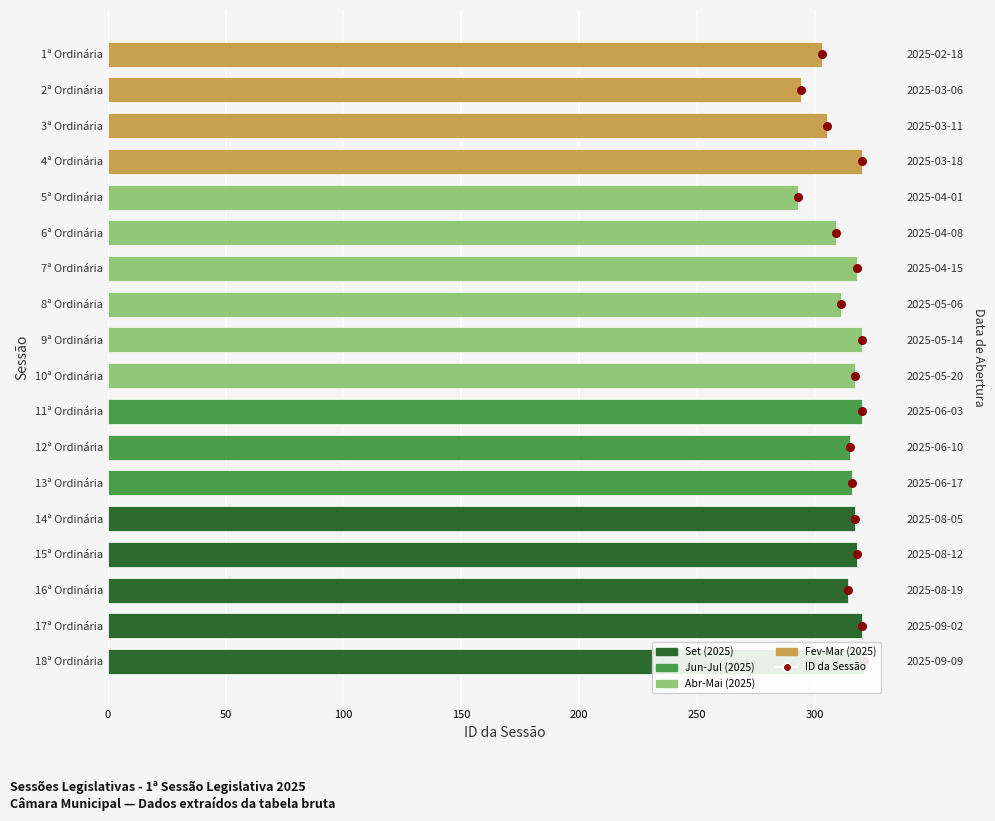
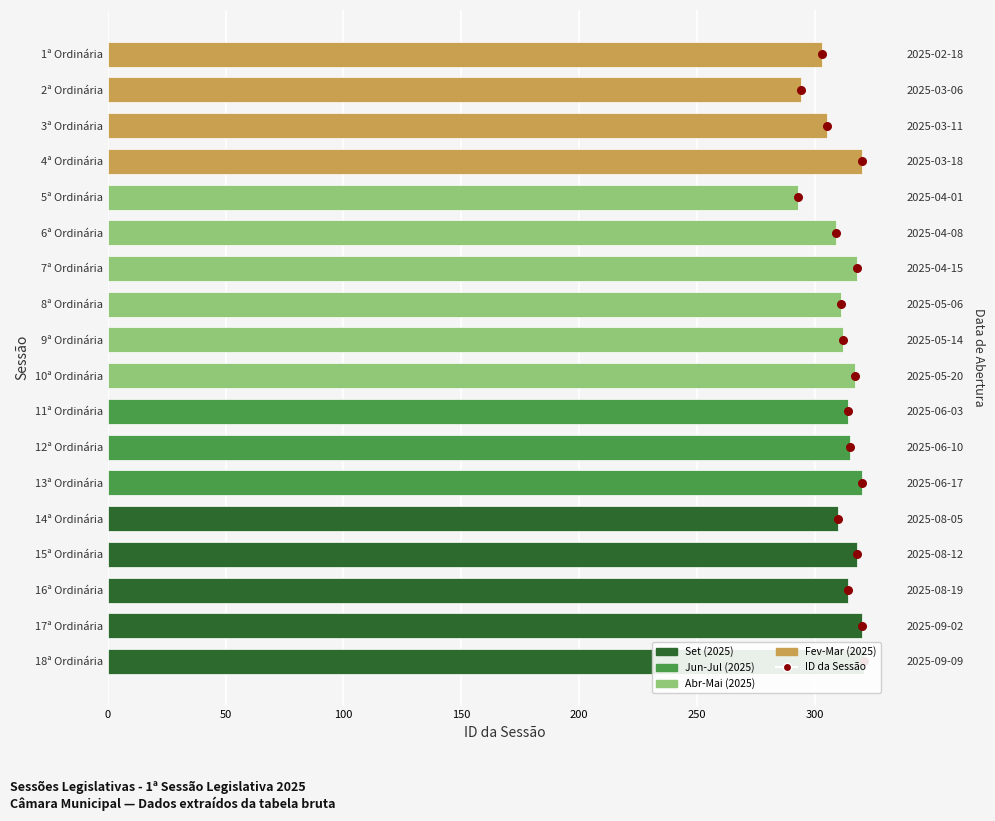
  {
    "1ª Ordinária": 303,
    "2ª Ordinária": 294,
    "3ª Ordinária": 305,
    "4ª Ordinária": 320,
    "5ª Ordinária": 293,
    "6ª Ordinária": 309,
    "7ª Ordinária": 318,
    "8ª Ordinária": 311,
-   "9ª Ordinária": 320,
+   "9ª Ordinária": 312,
    "10ª Ordinária": 317,
-   "11ª Ordinária": 320,
+   "11ª Ordinária": 314,
    "12ª Ordinária": 315,
-   "13ª Ordinária": 316,
-   "14ª Ordinária": 317,
+   "13ª Ordinária": 320,
+   "14ª Ordinária": 310,
    "15ª Ordinária": 318,
    "16ª Ordinária": 314,
    "17ª Ordinária": 320
  }
